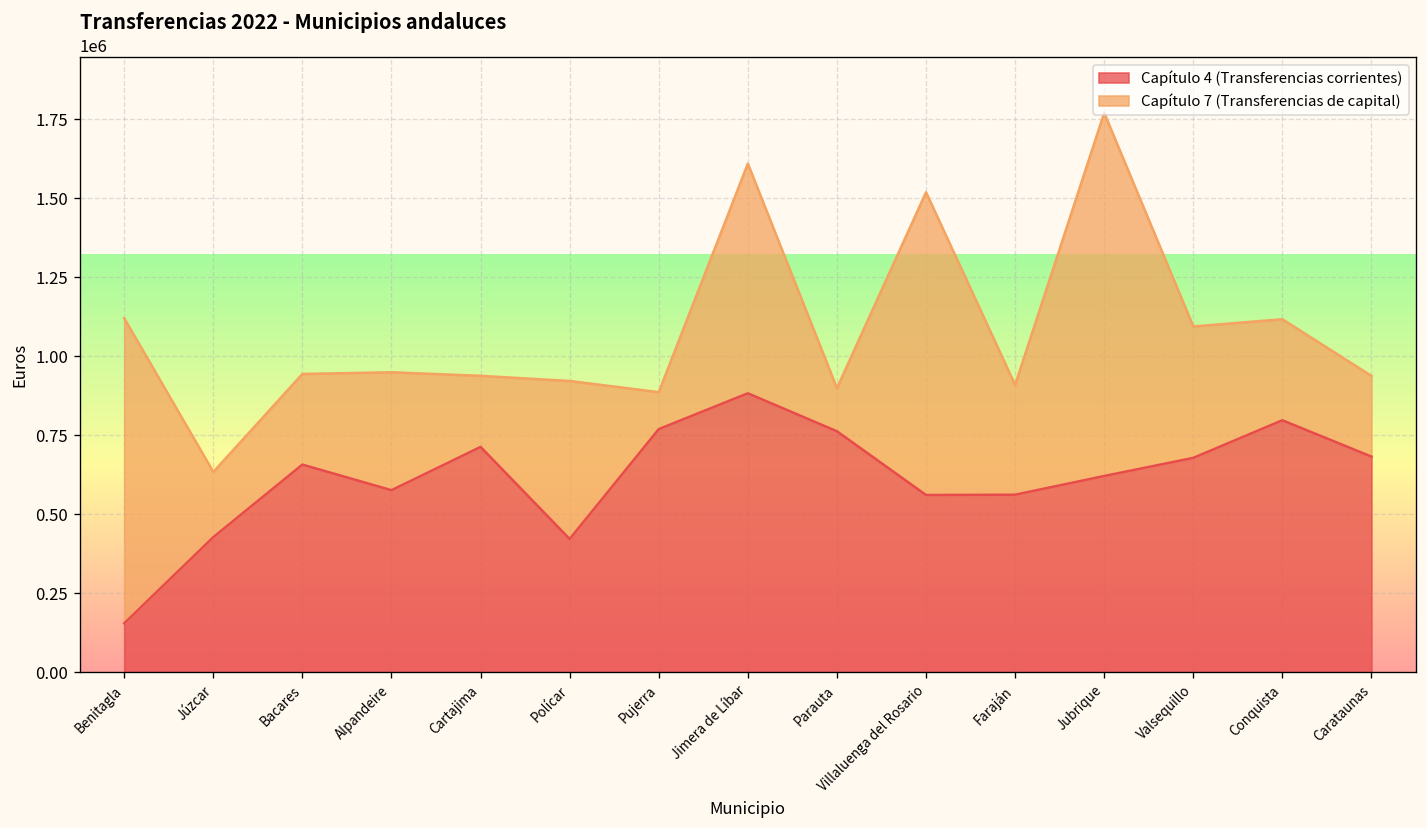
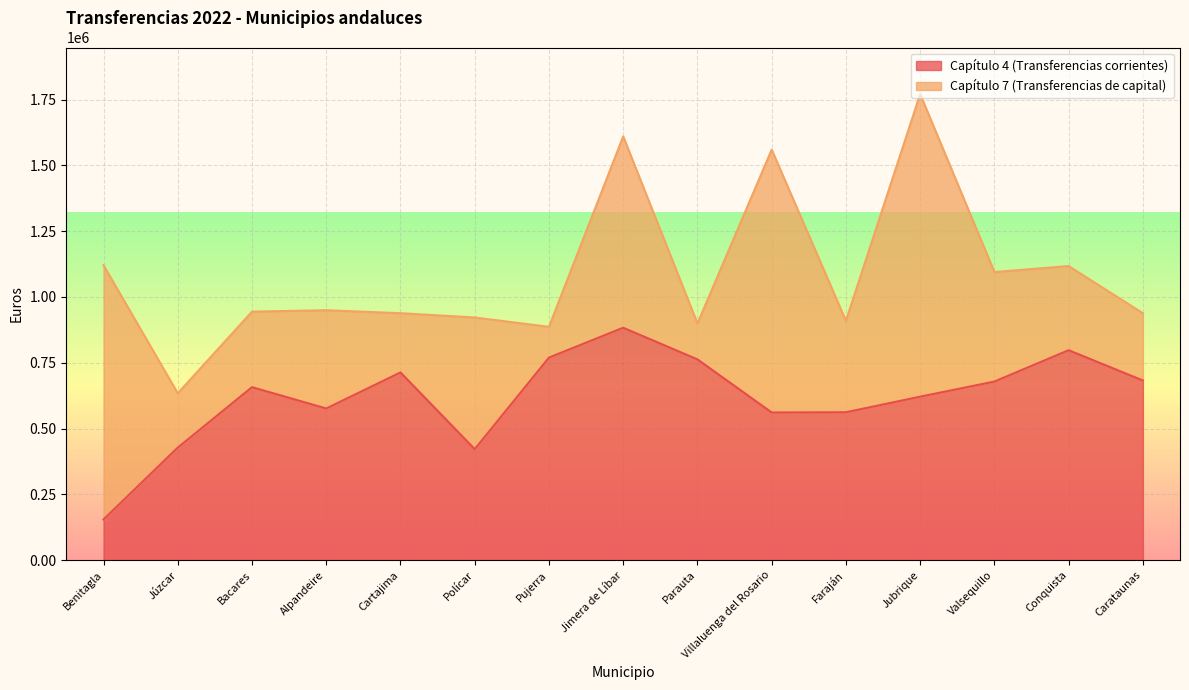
  {
    "Capítulo 4 (Transferencias corrientes)": {
      "Benitagla": 150000,
      "Júzcar": 430000,
      "Bacares": 660000,
      "Alpandeire": 580000,
      "Cartajima": 710000,
      "Polícar": 420000,
      "Pujerra": 770000,
      "Jimera de Líbar": 880000,
      "Parauta": 760000,
      "Villaluenga del Rosario": 560000,
      "Faraján": 560000,
      "Jubrique": 620000,
      "Valsequillo": 680000,
      "Conquista": 800000,
      "Carataunas": 680000
    },
    "Capítulo 7 (Transferencias de capital)": {
      "Benitagla": 970000,
      "Júzcar": 210000,
      "Bacares": 290000,
      "Alpandeire": 370000,
      "Cartajima": 230000,
      "Polícar": 500000,
      "Pujerra": 120000,
      "Jimera de Líbar": 730000,
      "Parauta": 140000,
-     "Villaluenga del Rosario": 960000,
+     "Villaluenga del Rosario": 1000000,
      "Faraján": 350000,
      "Valsequillo": 420000,
      "Conquista": 320000,
      "Carataunas": 260000
    }
  }
